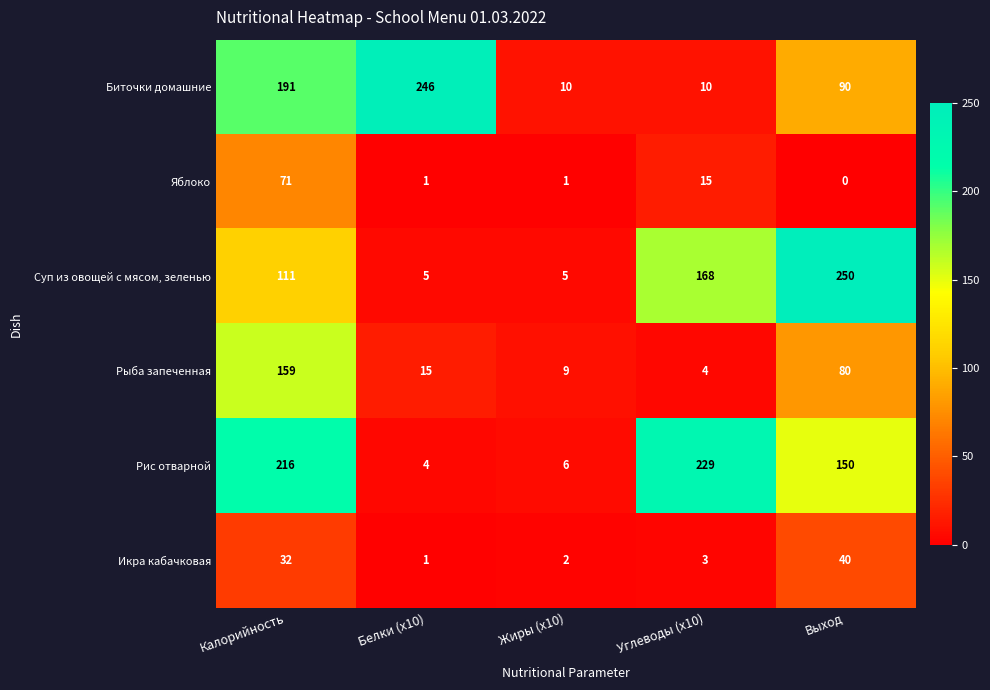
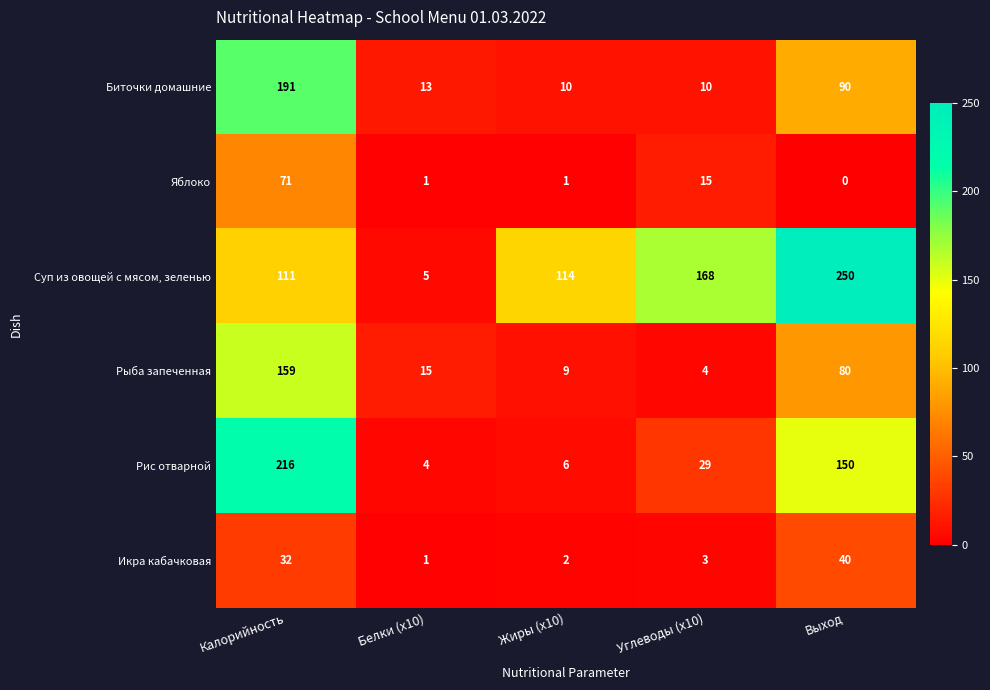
  {
    "Биточки домашние": {
      "Калорийность": 191,
-     "Белки (x10)": 246,
+     "Белки (x10)": 13,
      "Жиры (x10)": 10,
      "Углеводы (x10)": 10,
      "Выход": 90
    },
    "Яблоко": {
      "Калорийность": 71,
      "Белки (x10)": 1,
      "Жиры (x10)": 1,
      "Углеводы (x10)": 15,
      "Выход": 0
    },
    "Суп из овощей с мясом, зеленью": {
      "Калорийность": 111,
      "Белки (x10)": 5,
-     "Жиры (x10)": 5,
+     "Жиры (x10)": 114,
      "Углеводы (x10)": 168,
      "Выход": 250
    },
    "Рыба запеченная": {
      "Калорийность": 159,
      "Белки (x10)": 15,
      "Жиры (x10)": 9,
      "Углеводы (x10)": 4,
      "Выход": 80
    },
    "Рис отварной": {
      "Калорийность": 216,
      "Белки (x10)": 4,
      "Жиры (x10)": 6,
-     "Углеводы (x10)": 229,
+     "Углеводы (x10)": 29,
      "Выход": 150
    },
    "Икра кабачковая": {
      "Калорийность": 32,
      "Белки (x10)": 1,
      "Жиры (x10)": 2,
      "Углеводы (x10)": 3,
      "Выход": 40
    }
  }
